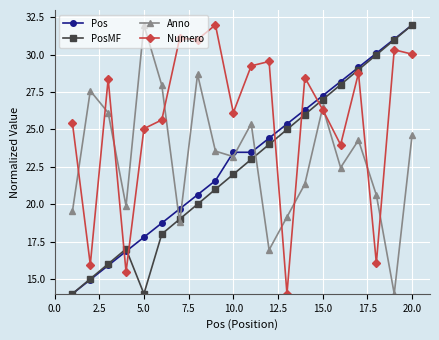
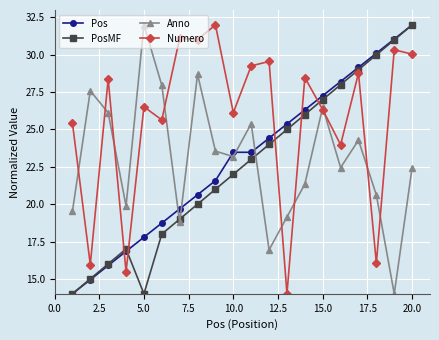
  {
    "Pos": {
      "5.0": 17.8,
      "10.0": 23.5,
      "15.0": 27.3
    },
    "PosMF": {
      "5.0": 14.0,
      "10.0": 22.0,
      "15.0": 27.0
    },
    "Anno": {
      "10.0": 23.2,
-     "20.0": 24.7
+     "20.0": 22.4
    },
    "Numero": {
-     "5.0": 25.1,
+     "5.0": 26.5,
      "10.0": 26.1,
      "20.0": 30.0
    }
  }
